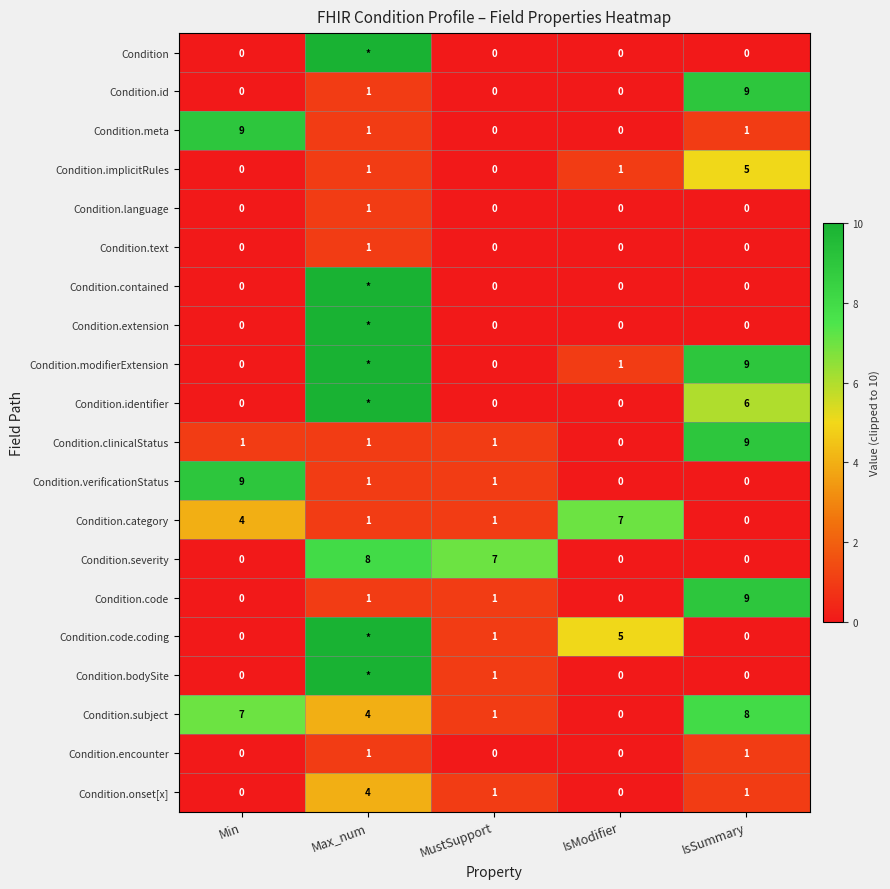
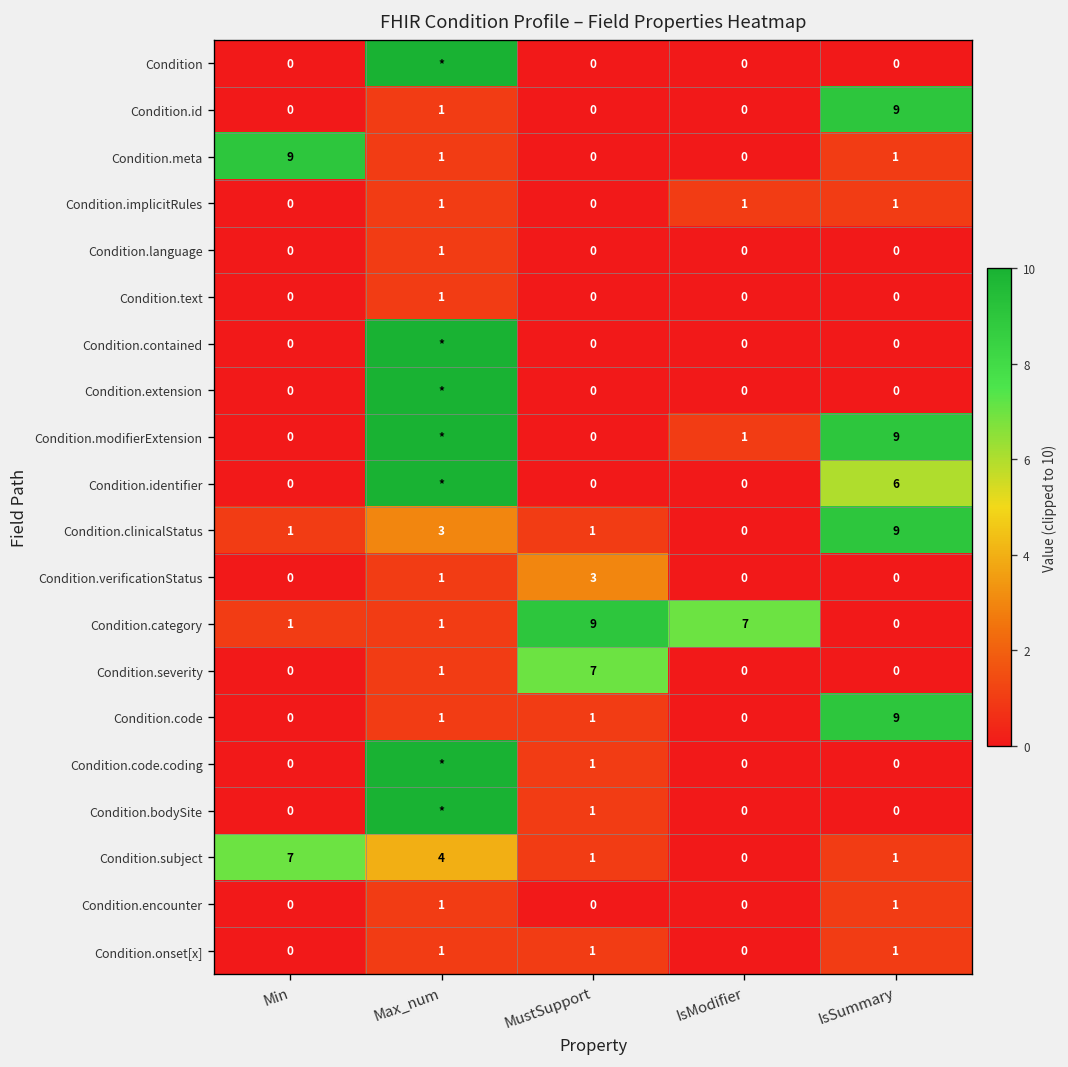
  {
    "Condition": {
      "Min": 0,
      "MustSupport": 0,
      "IsModifier": 0,
      "IsSummary": 0
    },
    "Condition.id": {
      "Min": 0,
      "Max_num": 1,
      "MustSupport": 0,
      "IsModifier": 0,
      "IsSummary": 9
    },
    "Condition.meta": {
      "Min": 9,
      "Max_num": 1,
      "MustSupport": 0,
      "IsModifier": 0,
      "IsSummary": 1
    },
    "Condition.implicitRules": {
      "Min": 0,
      "Max_num": 1,
      "MustSupport": 0,
      "IsModifier": 1,
-     "IsSummary": 5
+     "IsSummary": 1
    },
    "Condition.language": {
      "Min": 0,
      "Max_num": 1,
      "MustSupport": 0,
      "IsModifier": 0,
      "IsSummary": 0
    },
    "Condition.text": {
      "Min": 0,
      "Max_num": 1,
      "MustSupport": 0,
      "IsModifier": 0,
      "IsSummary": 0
    },
    "Condition.contained": {
      "Min": 0,
      "MustSupport": 0,
      "IsModifier": 0,
      "IsSummary": 0
    },
    "Condition.extension": {
      "Min": 0,
      "MustSupport": 0,
      "IsModifier": 0,
      "IsSummary": 0
    },
    "Condition.modifierExtension": {
      "Min": 0,
      "MustSupport": 0,
      "IsModifier": 1,
      "IsSummary": 9
    },
    "Condition.identifier": {
      "Min": 0,
      "MustSupport": 0,
      "IsModifier": 0,
      "IsSummary": 6
    },
    "Condition.clinicalStatus": {
      "Min": 1,
-     "Max_num": 1,
+     "Max_num": 3,
      "MustSupport": 1,
      "IsModifier": 0,
      "IsSummary": 9
    },
    "Condition.verificationStatus": {
-     "Min": 9,
+     "Min": 0,
      "Max_num": 1,
-     "MustSupport": 1,
+     "MustSupport": 3,
      "IsModifier": 0,
      "IsSummary": 0
    },
    "Condition.category": {
-     "Min": 4,
+     "Min": 1,
      "Max_num": 1,
-     "MustSupport": 1,
+     "MustSupport": 9,
      "IsModifier": 7,
      "IsSummary": 0
    },
    "Condition.severity": {
      "Min": 0,
-     "Max_num": 8,
+     "Max_num": 1,
      "MustSupport": 7,
      "IsModifier": 0,
      "IsSummary": 0
    },
    "Condition.code": {
      "Min": 0,
      "Max_num": 1,
      "MustSupport": 1,
      "IsModifier": 0,
      "IsSummary": 9
    },
    "Condition.code.coding": {
      "Min": 0,
      "MustSupport": 1,
-     "IsModifier": 5,
+     "IsModifier": 0,
      "IsSummary": 0
    },
    "Condition.bodySite": {
      "Min": 0,
      "MustSupport": 1,
      "IsModifier": 0,
      "IsSummary": 0
    },
    "Condition.subject": {
      "Min": 7,
      "Max_num": 4,
      "MustSupport": 1,
      "IsModifier": 0,
-     "IsSummary": 8
+     "IsSummary": 1
    },
    "Condition.encounter": {
      "Min": 0,
      "Max_num": 1,
      "MustSupport": 0,
      "IsModifier": 0,
      "IsSummary": 1
    },
    "Condition.onset[x]": {
      "Min": 0,
-     "Max_num": 4,
+     "Max_num": 1,
      "MustSupport": 1,
      "IsModifier": 0,
      "IsSummary": 1
    }
  }
